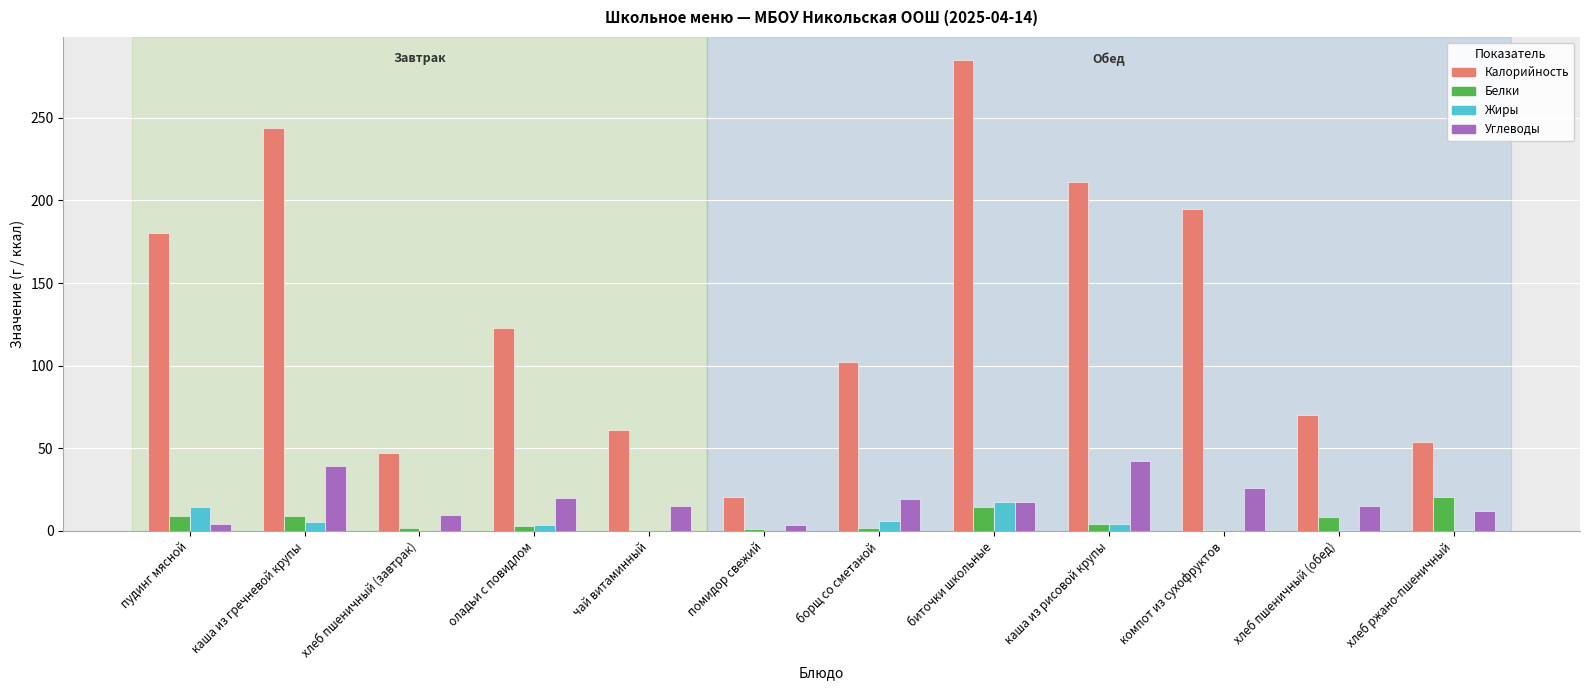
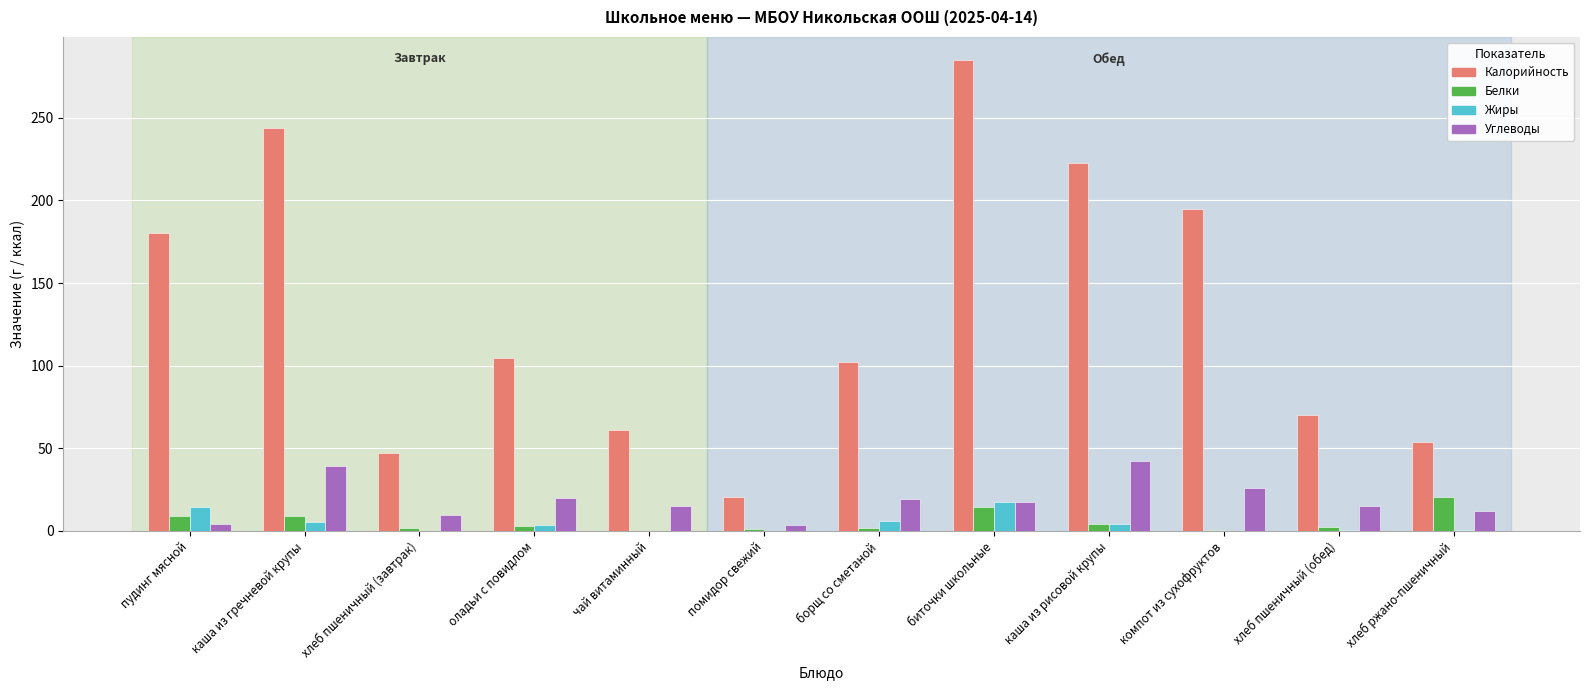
  {
    "Калорийность": {
      "пудинг мясной": 180,
      "каша из гречневой крупы": 244,
      "хлеб пшеничный (завтрак)": 47,
-     "оладьи с повидлом": 123,
+     "оладьи с повидлом": 105,
      "чай витаминный": 61,
      "помидор свежий": 20,
      "борщ со сметаной": 102,
      "биточки школьные": 285,
-     "каша из рисовой крупы": 211,
+     "каша из рисовой крупы": 223,
      "компот из сухофруктов": 195,
      "хлеб пшеничный (обед)": 70,
      "хлеб ржано-пшеничный": 54
    },
    "Белки": {
      "пудинг мясной": 9,
      "каша из гречневой крупы": 9,
      "хлеб пшеничный (завтрак)": 2,
      "оладьи с повидлом": 3,
      "борщ со сметаной": 2,
      "биточки школьные": 14,
      "каша из рисовой крупы": 4,
-     "хлеб пшеничный (обед)": 8,
+     "хлеб пшеничный (обед)": 2,
      "хлеб ржано-пшеничный": 21
    },
    "Жиры": {
      "пудинг мясной": 14,
      "каша из гречневой крупы": 6,
      "оладьи с повидлом": 4,
      "борщ со сметаной": 6,
      "биточки школьные": 18,
      "каша из рисовой крупы": 4,
      "компот из сухофруктов": 0
    },
    "Углеводы": {
      "пудинг мясной": 4,
      "каша из гречневой крупы": 39,
      "хлеб пшеничный (завтрак)": 10,
      "оладьи с повидлом": 20,
      "чай витаминный": 15,
      "помидор свежий": 4,
      "борщ со сметаной": 19,
      "биточки школьные": 17,
      "каша из рисовой крупы": 42,
      "компот из сухофруктов": 26,
      "хлеб пшеничный (обед)": 15,
      "хлеб ржано-пшеничный": 12
    }
  }
